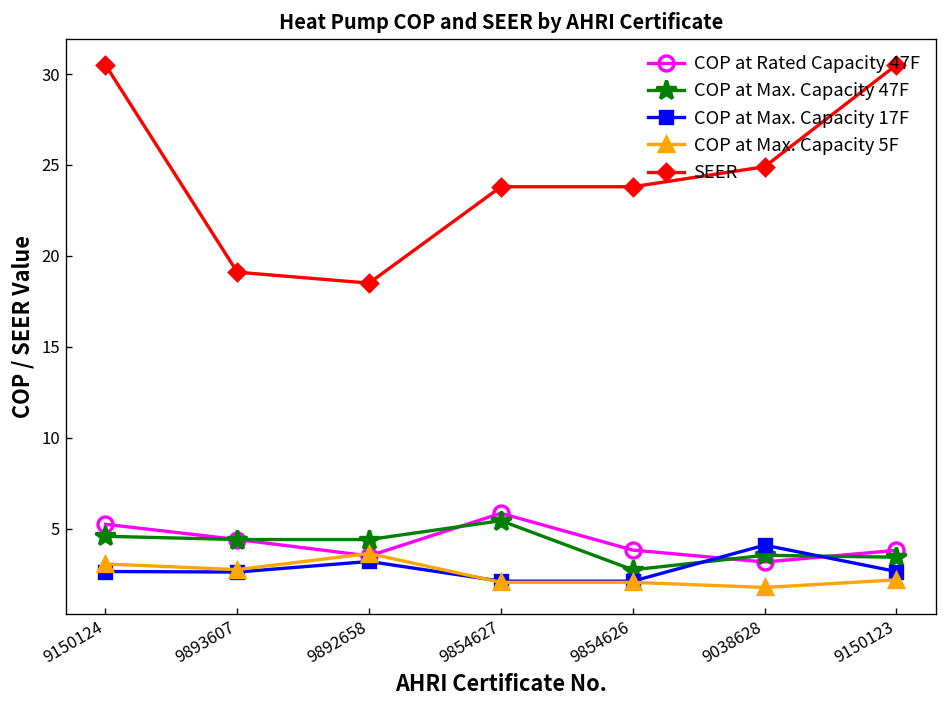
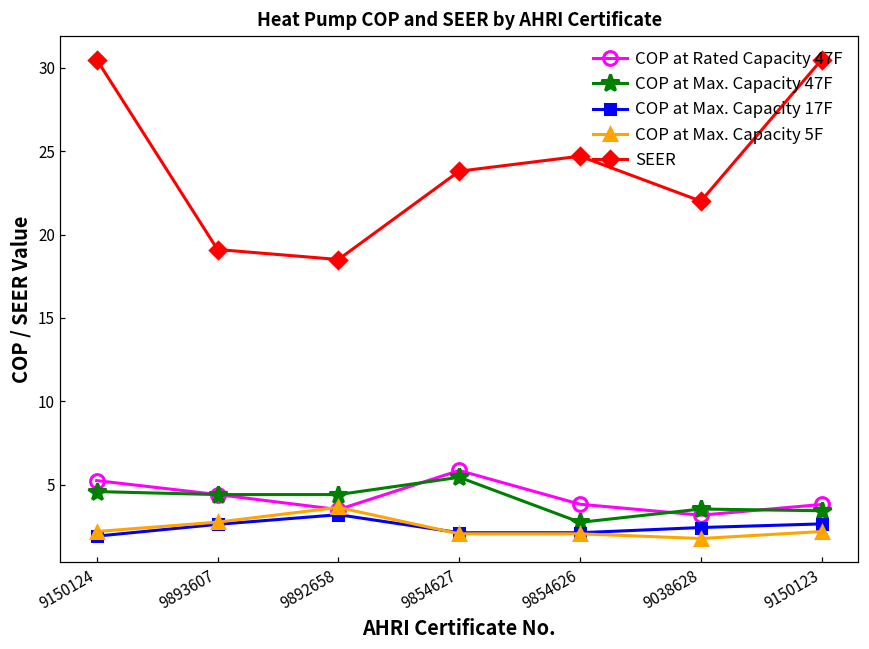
  {
    "COP at Rated Capacity 47F": {
      "9150124": 5.2,
      "9854627": 5.8,
      "9854626": 3.8,
      "9038628": 3.2,
      "9150123": 3.8
    },
    "COP at Max. Capacity 47F": {
      "9150124": 4.6,
      "9892658": 4.4,
      "9854627": 5.4,
      "9854626": 2.7,
      "9038628": 3.5,
      "9150123": 3.4
    },
    "COP at Max. Capacity 17F": {
-     "9150124": 2.6,
+     "9150124": 1.9,
      "9892658": 3.2,
-     "9038628": 4.1,
+     "9038628": 2.4,
      "9150123": 2.6
    },
    "COP at Max. Capacity 5F": {
-     "9150124": 3.1,
+     "9150124": 2.2,
      "9038628": 1.8,
      "9150123": 2.2
    },
    "SEER": {
      "9150124": 30.5,
      "9893607": 19.1,
      "9892658": 18.5,
      "9854627": 23.8,
-     "9854626": 23.8,
-     "9038628": 24.9,
+     "9854626": 24.7,
+     "9038628": 22.0,
      "9150123": 30.5
    }
  }
